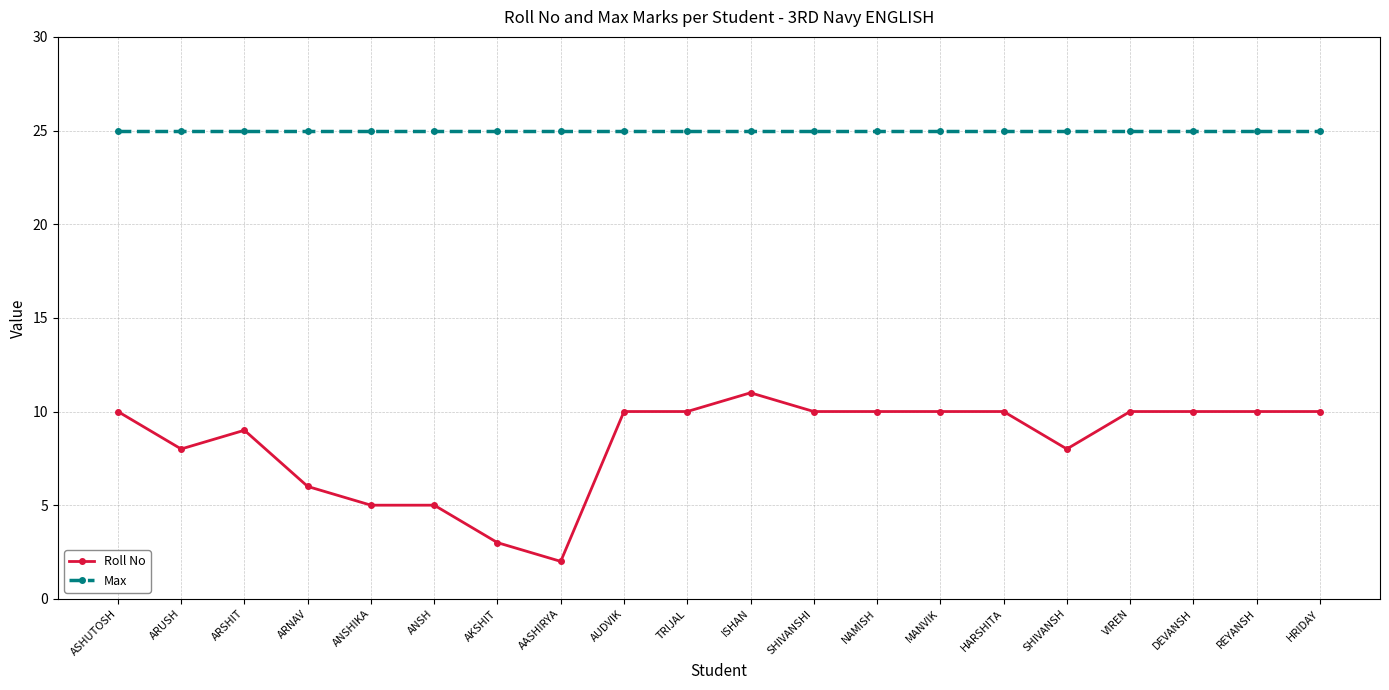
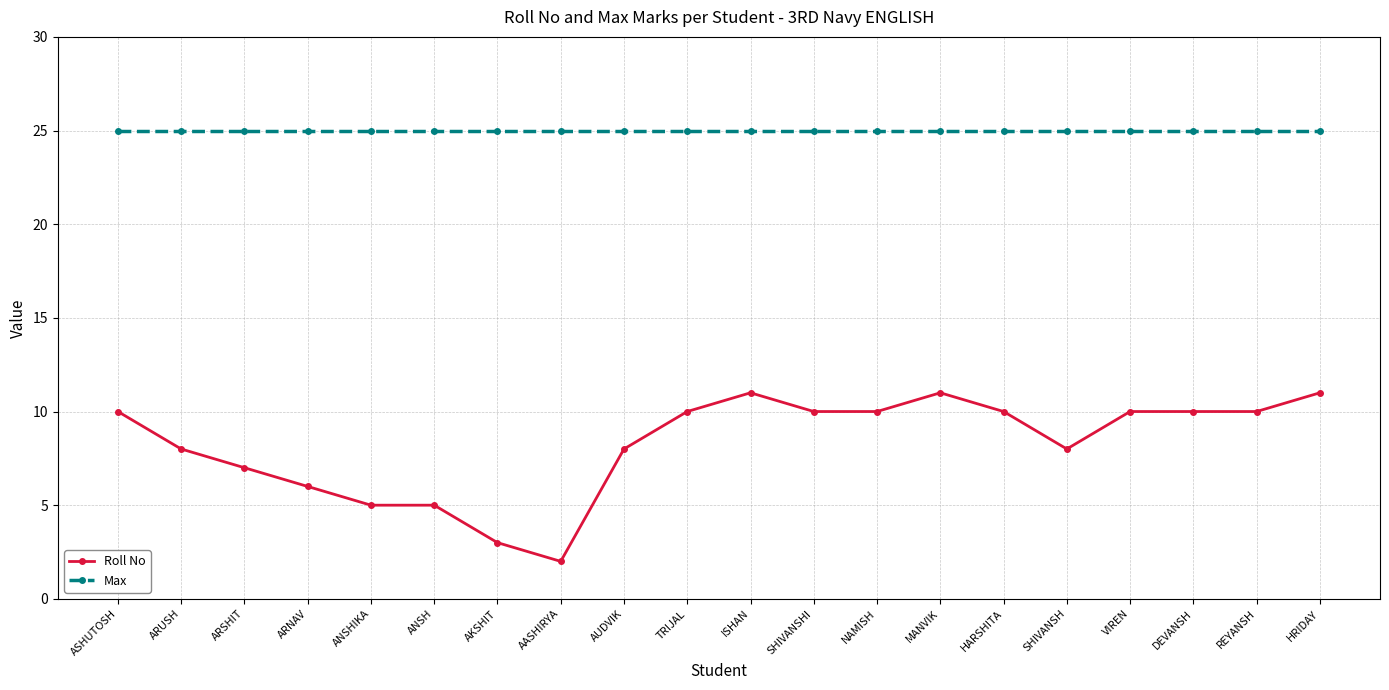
  {
    "Roll No": {
      "ASHUTOSH": 10,
      "ARUSH": 8,
-     "ARSHIT": 9,
+     "ARSHIT": 7,
      "ARNAV": 6,
      "ANSHIKA": 5,
      "ANSH": 5,
      "AKSHIT": 3,
      "AASHIRYA": 2,
-     "AUDVIK": 10,
+     "AUDVIK": 8,
      "TRIJAL": 10,
      "ISHAN": 11,
      "SHIVANSHI": 10,
      "NAMISH": 10,
-     "MANVIK": 10,
+     "MANVIK": 11,
      "HARSHITA": 10,
      "SHIVANSH": 8,
      "VIREN": 10,
      "DEVANSH": 10,
      "REYANSH": 10,
-     "HRIDAY": 10
+     "HRIDAY": 11
    },
    "Max": {
      "ASHUTOSH": 25,
      "ARUSH": 25,
      "ARSHIT": 25,
      "ARNAV": 25,
      "ANSHIKA": 25,
      "ANSH": 25,
      "AKSHIT": 25,
      "AASHIRYA": 25,
      "AUDVIK": 25,
      "TRIJAL": 25,
      "ISHAN": 25,
      "SHIVANSHI": 25,
      "NAMISH": 25,
      "MANVIK": 25,
      "HARSHITA": 25,
      "SHIVANSH": 25,
      "VIREN": 25,
      "DEVANSH": 25,
      "REYANSH": 25,
      "HRIDAY": 25
    }
  }
